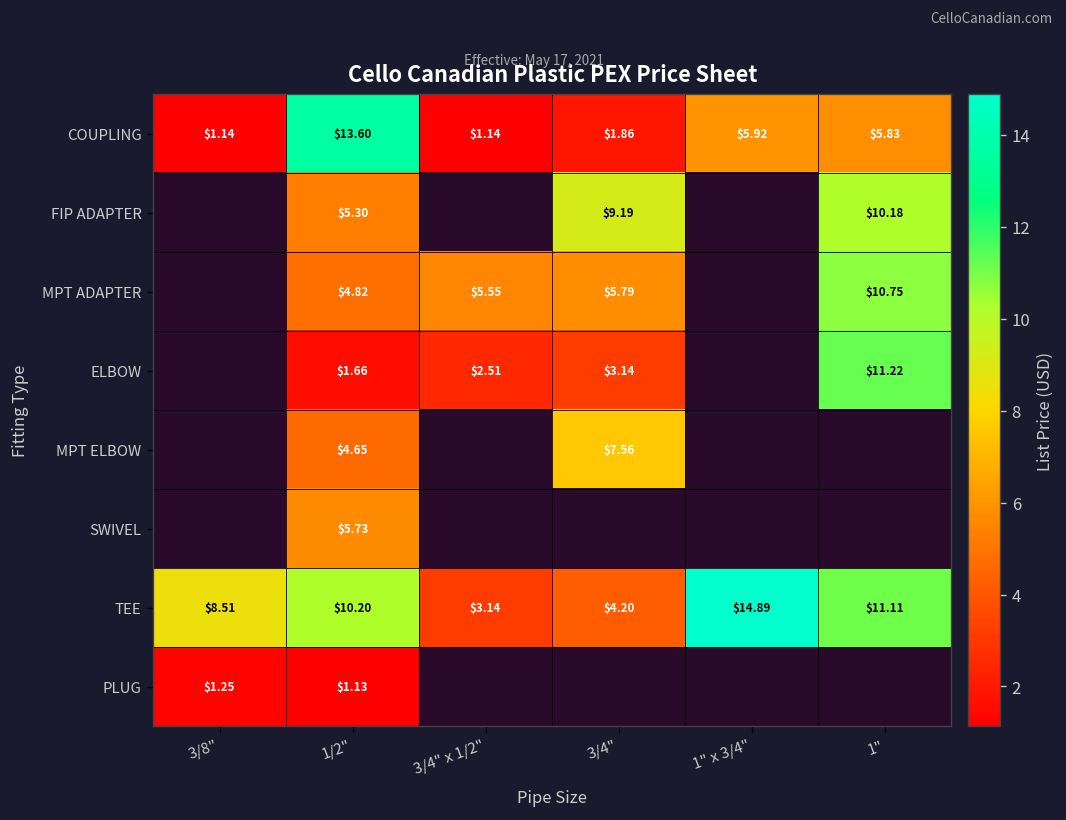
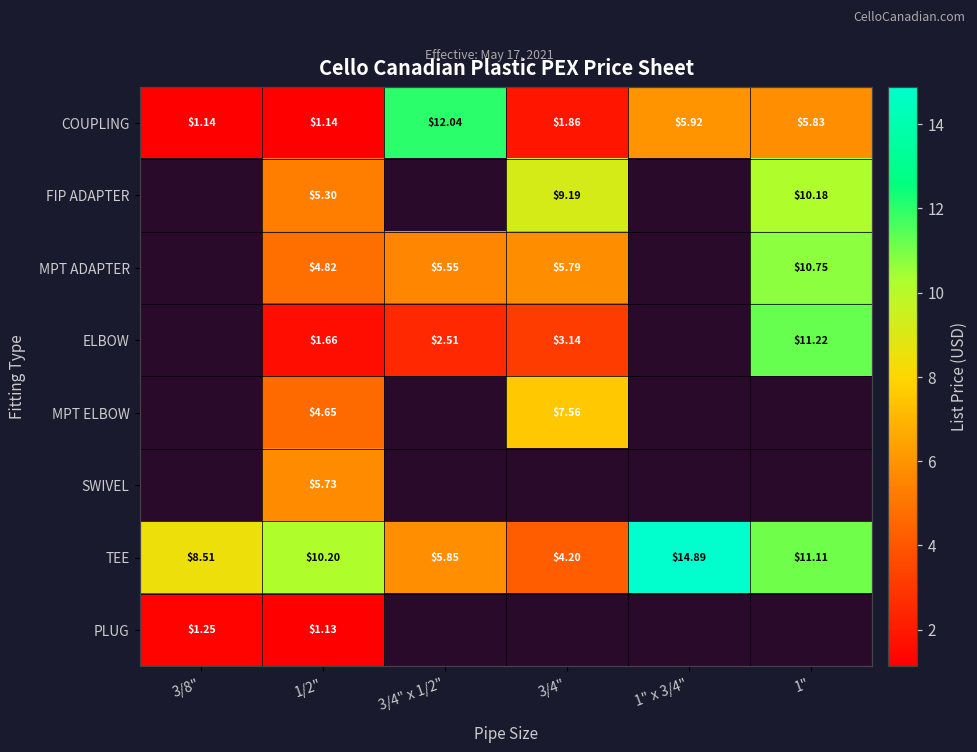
  {
    "COUPLING": {
      "3/8\"": "$1.14",
-     "1/2\"": "$13.60",
-     "3/4\" x 1/2\"": "$1.14",
+     "1/2\"": "$1.14",
+     "3/4\" x 1/2\"": "$12.04",
      "3/4\"": "$1.86",
      "1\" x 3/4\"": "$5.92",
      "1\"": "$5.83"
    },
    "FIP ADAPTER": {
      "1/2\"": "$5.30",
      "3/4\"": "$9.19",
      "1\"": "$10.18"
    },
    "MPT ADAPTER": {
      "1/2\"": "$4.82",
      "3/4\" x 1/2\"": "$5.55",
      "3/4\"": "$5.79",
      "1\"": "$10.75"
    },
    "ELBOW": {
      "1/2\"": "$1.66",
      "3/4\" x 1/2\"": "$2.51",
      "3/4\"": "$3.14",
      "1\"": "$11.22"
    },
    "MPT ELBOW": {
      "1/2\"": "$4.65",
      "3/4\"": "$7.56"
    },
    "SWIVEL": {
      "1/2\"": "$5.73"
    },
    "TEE": {
      "3/8\"": "$8.51",
      "1/2\"": "$10.20",
-     "3/4\" x 1/2\"": "$3.14",
+     "3/4\" x 1/2\"": "$5.85",
      "3/4\"": "$4.20",
      "1\" x 3/4\"": "$14.89",
      "1\"": "$11.11"
    },
    "PLUG": {
      "3/8\"": "$1.25",
      "1/2\"": "$1.13"
    }
  }
